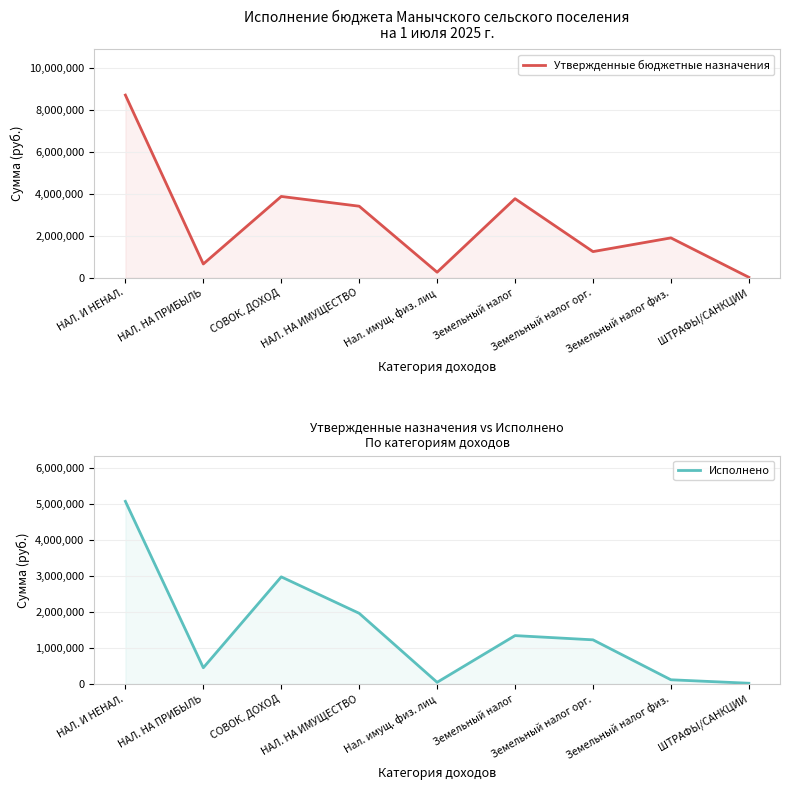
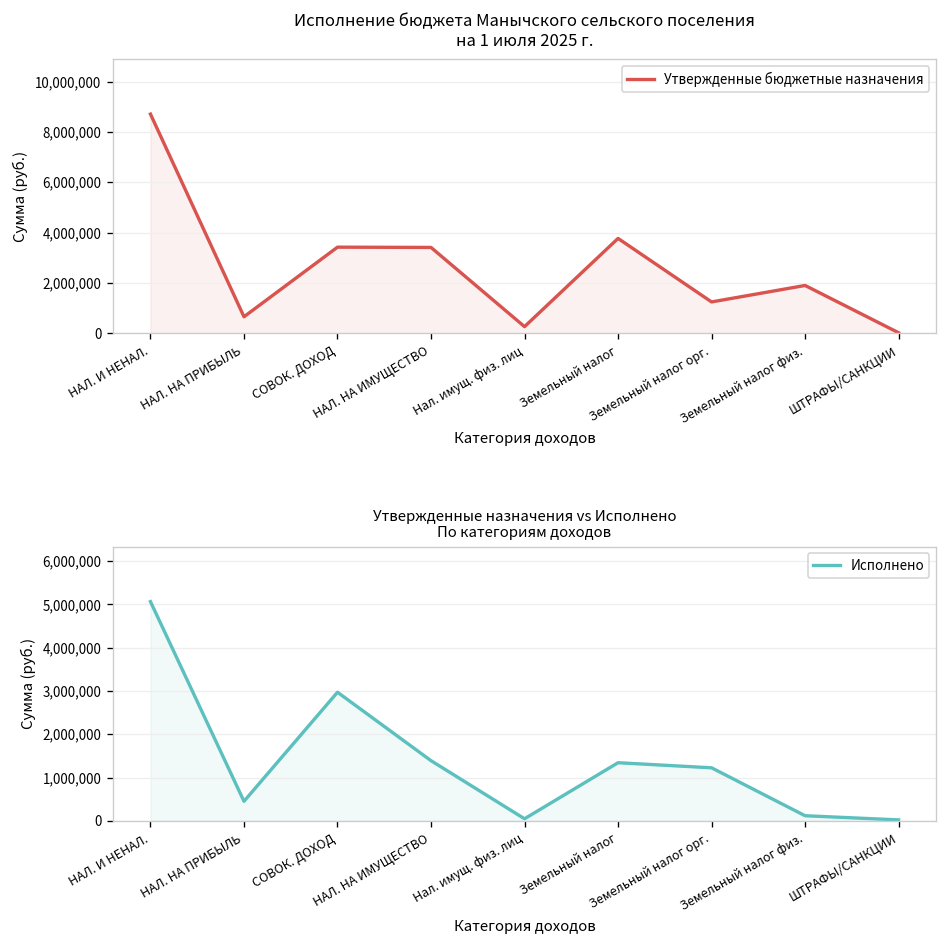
  {
    "Исполнение бюджета Манычского сельского поселения на 1 июля 2025 г.": {
      "НАЛ. И НЕНАЛ.": "8,700,000",
      "НАЛ. НА ПРИБЫЛЬ": "700,000",
-     "СОВОК. ДОХОД": "3,900,000",
+     "СОВОК. ДОХОД": "3,400,000",
      "НАЛ. НА ИМУЩЕСТВО": "3,400,000",
      "Нал. имущ. физ. лиц": "300,000",
      "Земельный налог": "3,800,000",
      "Земельный налог орг.": "1,200,000",
      "Земельный налог физ.": "1,900,000",
      "ШТРАФЫ/САНКЦИИ": "0"
    },
    "Утвержденные назначения vs Исполнено По категориям доходов": {
      "НАЛ. И НЕНАЛ.": "5,100,000",
      "НАЛ. НА ПРИБЫЛЬ": "500,000",
      "СОВОК. ДОХОД": "3,000,000",
-     "НАЛ. НА ИМУЩЕСТВО": "2,000,000",
+     "НАЛ. НА ИМУЩЕСТВО": "1,400,000",
      "Нал. имущ. физ. лиц": "0",
      "Земельный налог": "1,300,000",
      "Земельный налог орг.": "1,200,000",
      "Земельный налог физ.": "100,000",
      "ШТРАФЫ/САНКЦИИ": "0"
    }
  }
